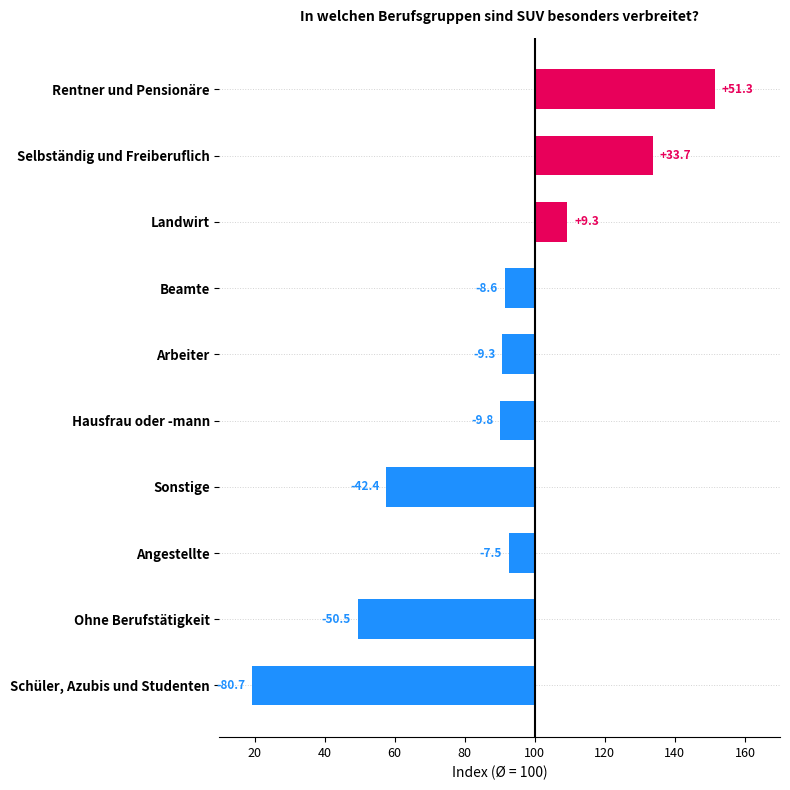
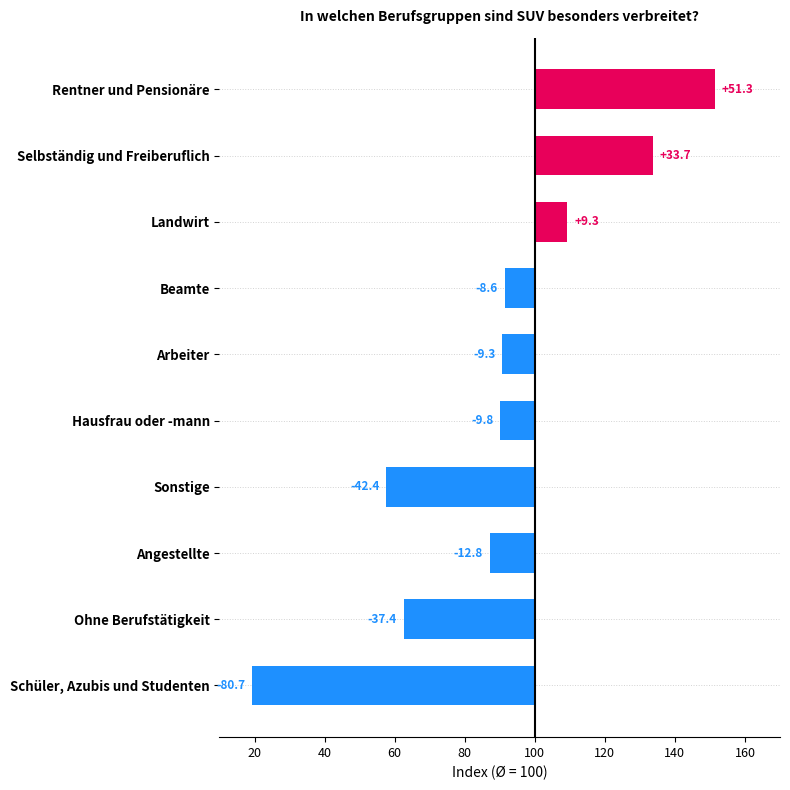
  {
    "Rentner und Pensionäre": "+51.3",
    "Selbständig und Freiberuflich": "+33.7",
    "Landwirt": "+9.3",
    "Beamte": "-8.6",
    "Arbeiter": "-9.3",
    "Hausfrau oder -mann": "-9.8",
    "Sonstige": "-42.4",
-   "Angestellte": "-7.5",
-   "Ohne Berufstätigkeit": "-50.5",
+   "Angestellte": "-12.8",
+   "Ohne Berufstätigkeit": "-37.4",
    "Schüler, Azubis und Studenten": "-80.7"
  }
